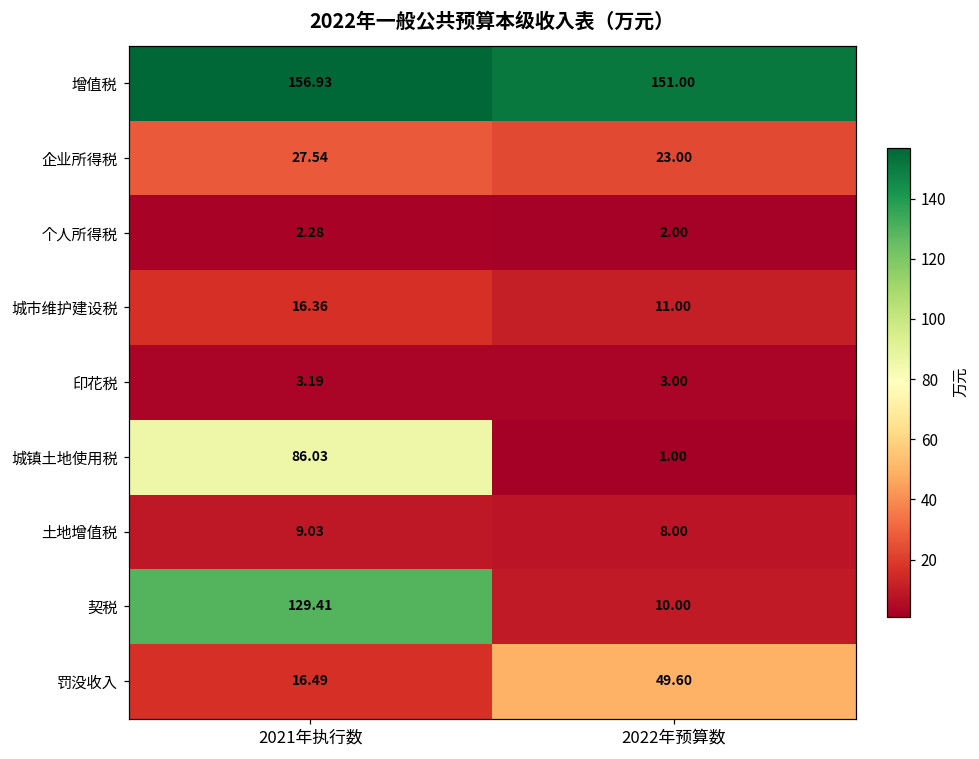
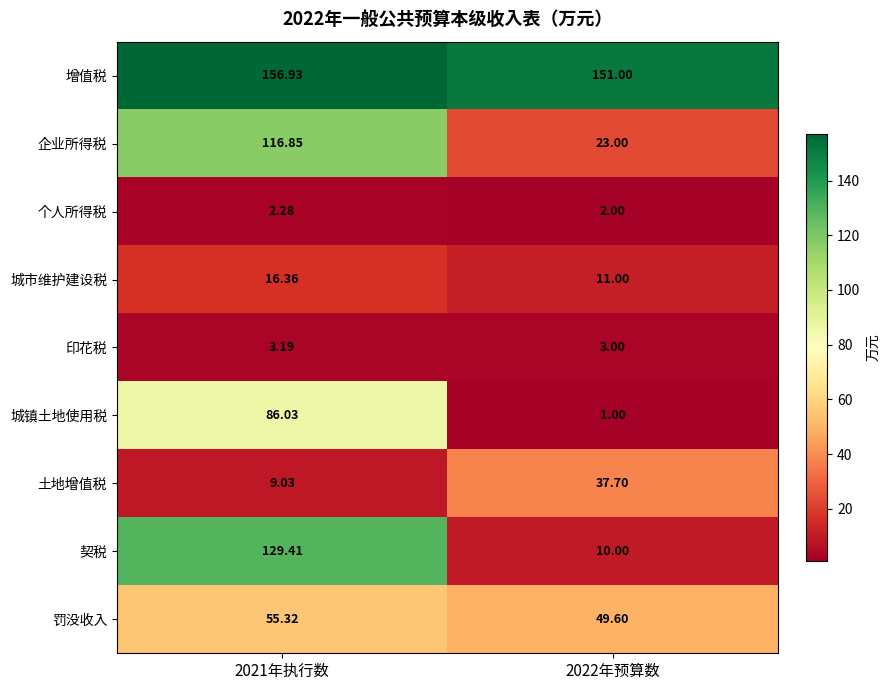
  {
    "增值税": {
      "2021年执行数": 156.93,
      "2022年预算数": 151.00
    },
    "企业所得税": {
-     "2021年执行数": 27.54,
+     "2021年执行数": 116.85,
      "2022年预算数": 23.00
    },
    "个人所得税": {
      "2021年执行数": 2.28,
      "2022年预算数": 2.00
    },
    "城市维护建设税": {
      "2021年执行数": 16.36,
      "2022年预算数": 11.00
    },
    "印花税": {
      "2021年执行数": 3.19,
      "2022年预算数": 3.00
    },
    "城镇土地使用税": {
      "2021年执行数": 86.03,
      "2022年预算数": 1.00
    },
    "土地增值税": {
      "2021年执行数": 9.03,
-     "2022年预算数": 8.00
+     "2022年预算数": 37.70
    },
    "契税": {
      "2021年执行数": 129.41,
      "2022年预算数": 10.00
    },
    "罚没收入": {
-     "2021年执行数": 16.49,
+     "2021年执行数": 55.32,
      "2022年预算数": 49.60
    }
  }
